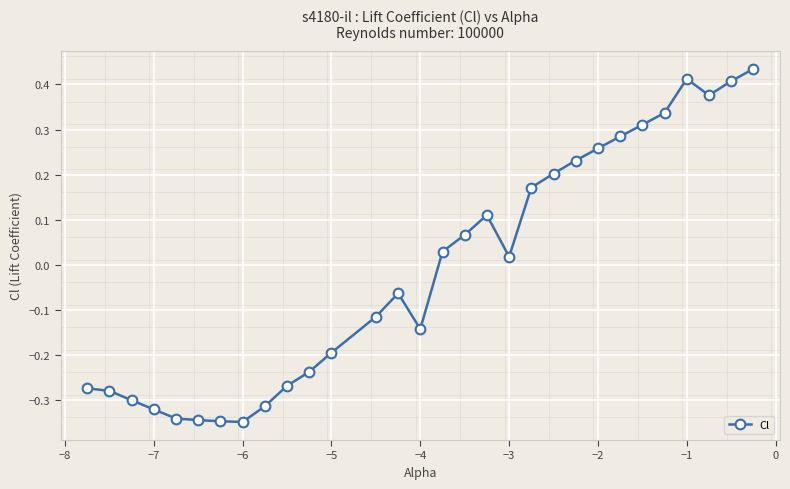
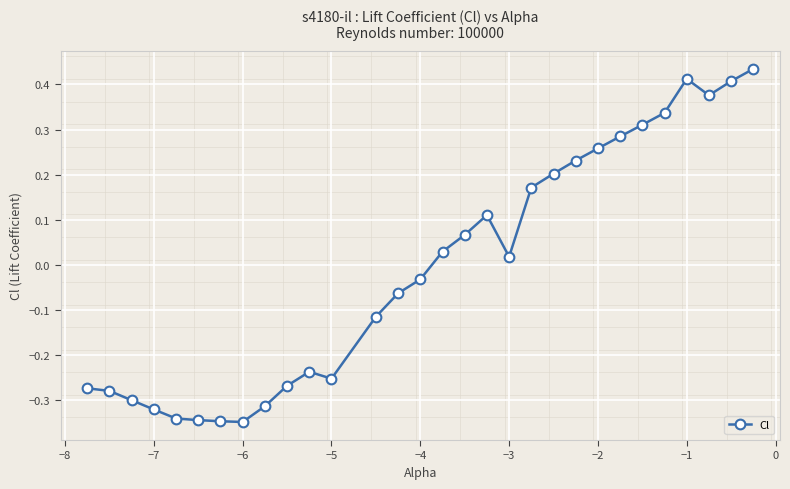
  {
    "−7": -0.32,
    "−6": -0.35,
-   "−5": -0.19,
-   "−4": -0.14,
+   "−5": -0.25,
+   "−4": -0.03,
    "−3": 0.02,
    "−2": 0.26,
    "−1": 0.41
  }
